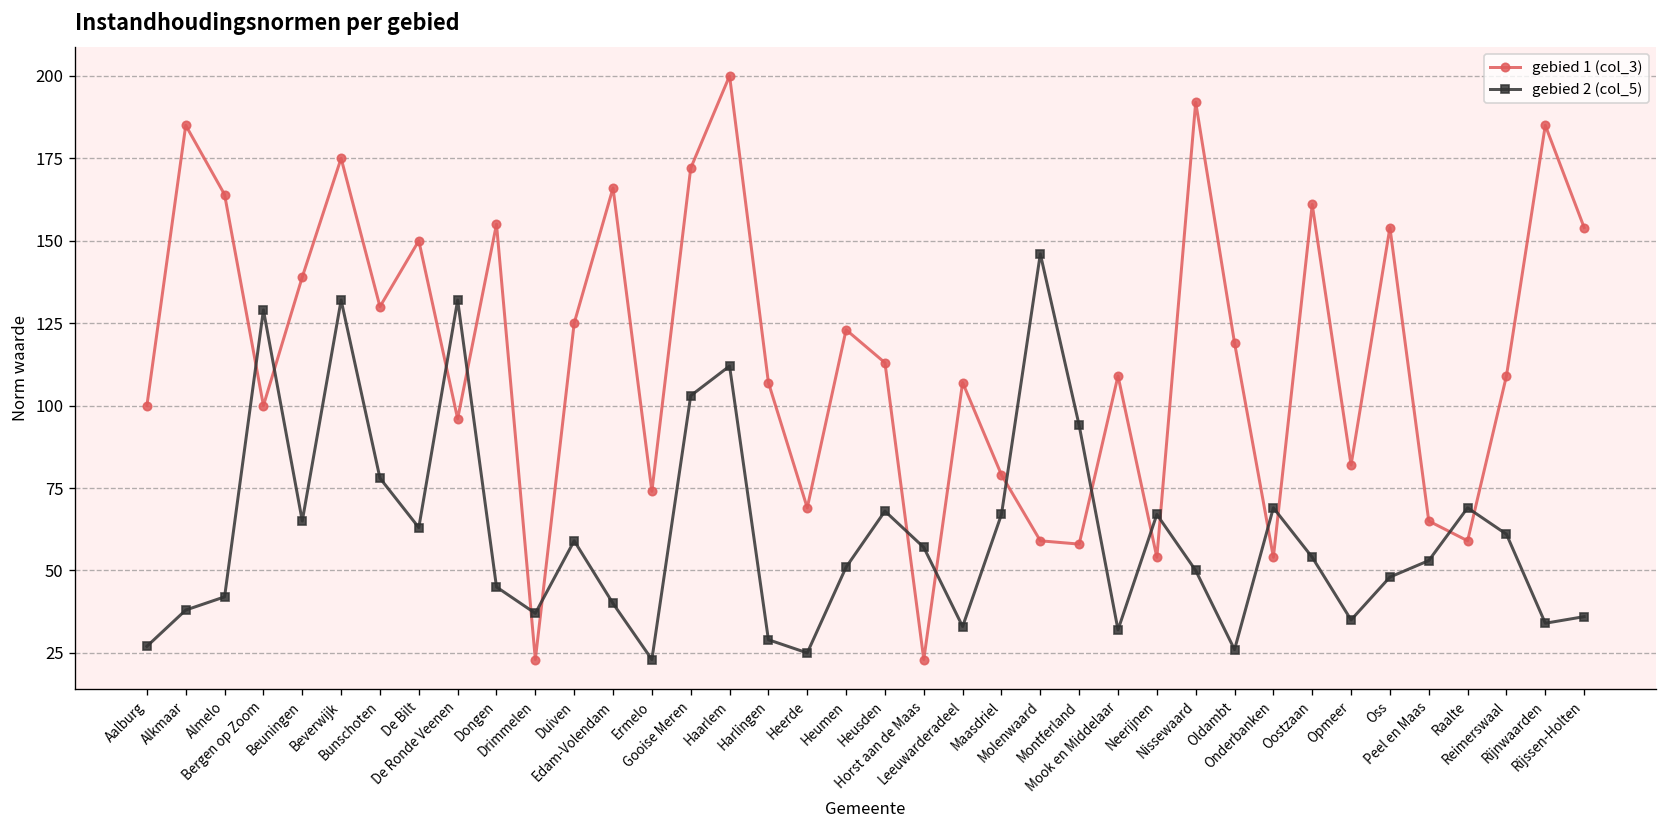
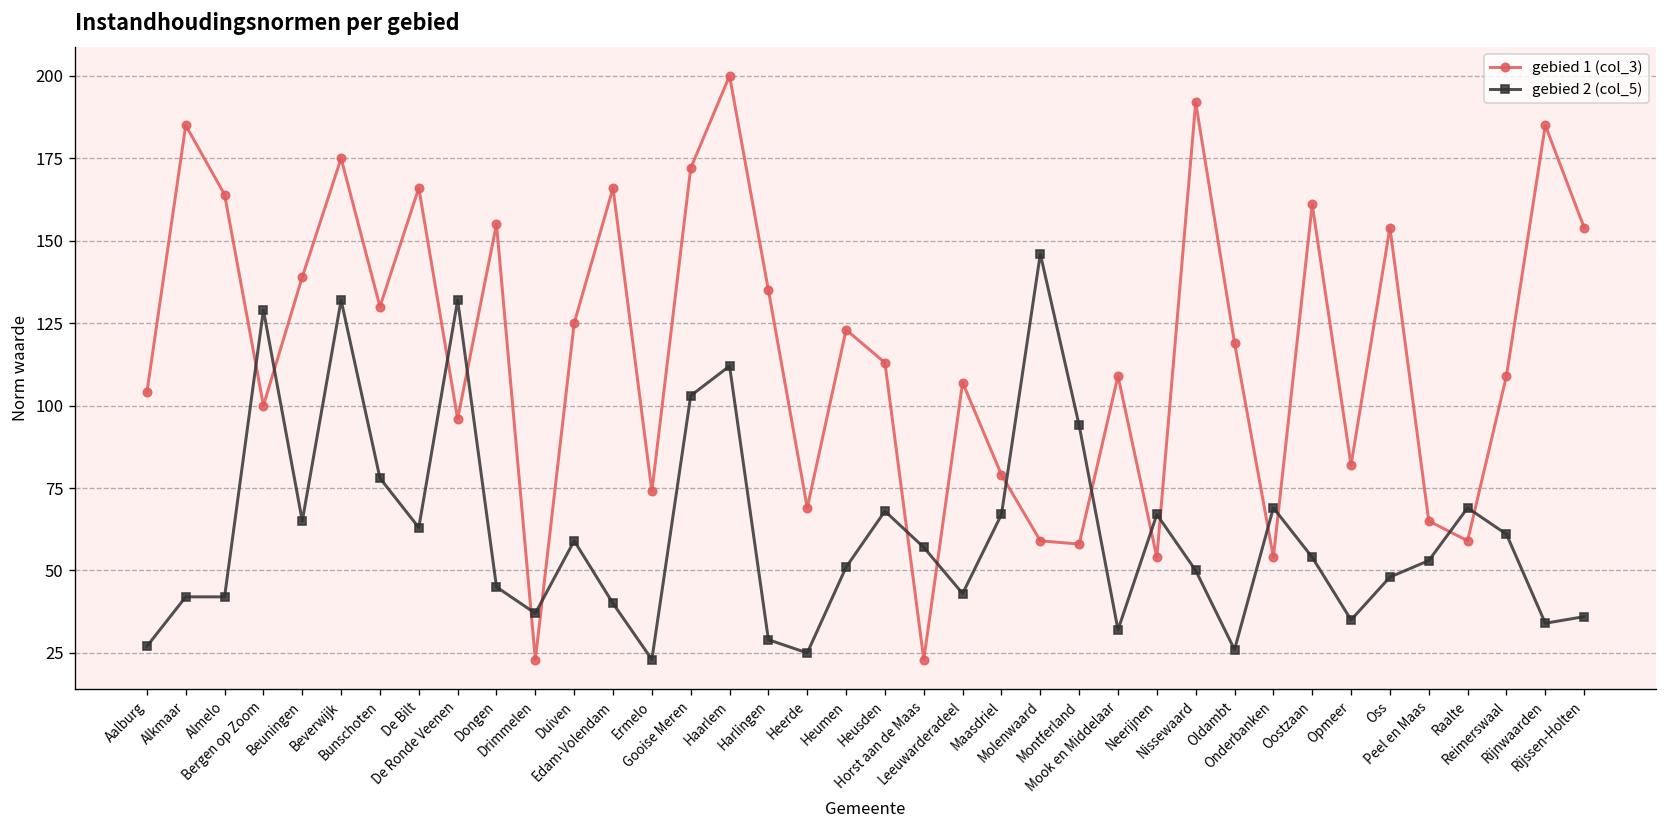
  {
    "gebied 1 (col_3)": {
-     "Aalburg": 100,
+     "Aalburg": 104,
      "Alkmaar": 185,
      "Almelo": 164,
      "Bergen op Zoom": 100,
      "Beuningen": 139,
      "Beverwijk": 175,
      "Bunschoten": 130,
-     "De Bilt": 150,
+     "De Bilt": 166,
      "De Ronde Veenen": 96,
      "Dongen": 155,
      "Drimmelen": 23,
      "Duiven": 125,
      "Edam-Volendam": 166,
      "Ermelo": 74,
      "Gooise Meren": 172,
      "Haarlem": 200,
-     "Harlingen": 107,
+     "Harlingen": 135,
      "Heerde": 69,
      "Heumen": 123,
      "Heusden": 113,
      "Horst aan de Maas": 23,
      "Leeuwarderadeel": 107,
      "Maasdriel": 79,
      "Molenwaard": 59,
      "Montferland": 58,
      "Mook en Middelaar": 109,
      "Neerijnen": 54,
      "Nissewaard": 192,
      "Oldambt": 119,
      "Onderbanken": 54,
      "Oostzaan": 161,
      "Opmeer": 82,
      "Oss": 154,
      "Peel en Maas": 65,
      "Raalte": 59,
      "Reimerswaal": 109,
      "Rijnwaarden": 185,
      "Rijssen-Holten": 154
    },
    "gebied 2 (col_5)": {
      "Aalburg": 27,
-     "Alkmaar": 38,
+     "Alkmaar": 42,
      "Almelo": 42,
      "Bergen op Zoom": 129,
      "Beuningen": 65,
      "Beverwijk": 132,
      "Bunschoten": 78,
      "De Bilt": 63,
      "De Ronde Veenen": 132,
      "Dongen": 45,
      "Drimmelen": 37,
      "Duiven": 59,
      "Edam-Volendam": 40,
      "Ermelo": 23,
      "Gooise Meren": 103,
      "Haarlem": 112,
      "Harlingen": 29,
      "Heerde": 25,
      "Heumen": 51,
      "Heusden": 68,
      "Horst aan de Maas": 57,
-     "Leeuwarderadeel": 33,
+     "Leeuwarderadeel": 43,
      "Maasdriel": 67,
      "Molenwaard": 146,
      "Montferland": 94,
      "Mook en Middelaar": 32,
      "Neerijnen": 67,
      "Nissewaard": 50,
      "Oldambt": 26,
      "Onderbanken": 69,
      "Oostzaan": 54,
      "Opmeer": 35,
      "Oss": 48,
      "Peel en Maas": 53,
      "Raalte": 69,
      "Reimerswaal": 61,
      "Rijnwaarden": 34,
      "Rijssen-Holten": 36
    }
  }
